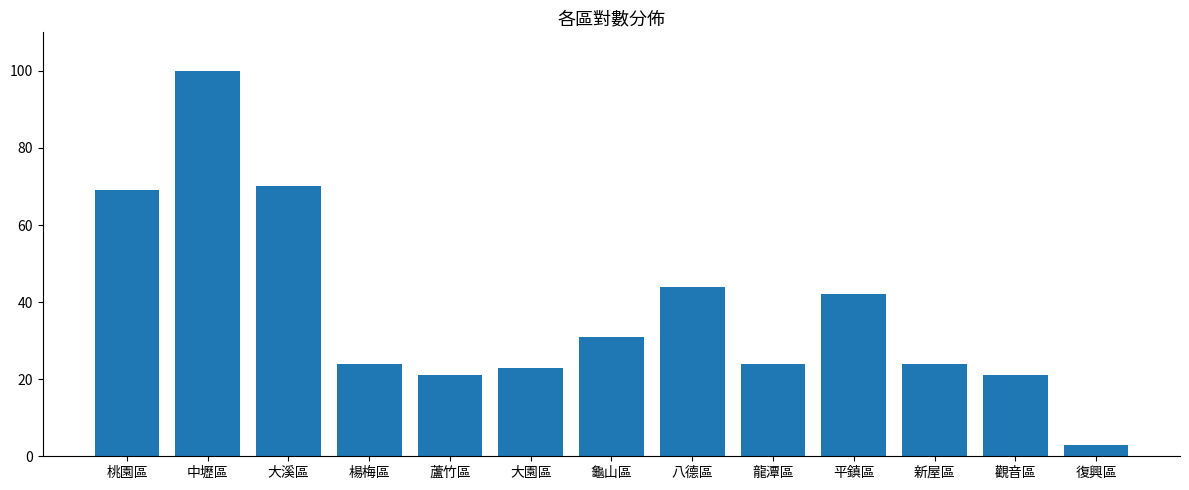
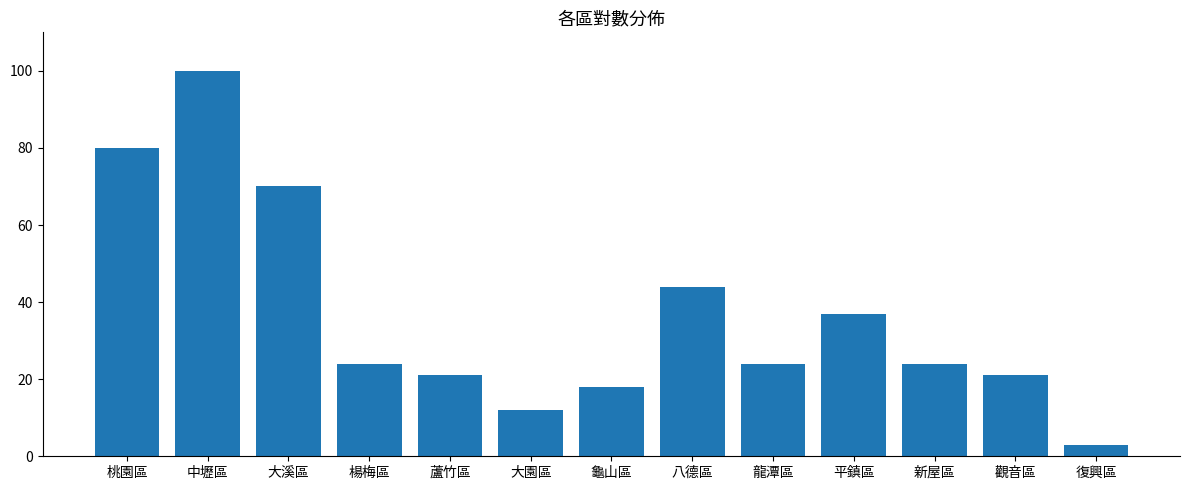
  {
-   "桃園區": 69,
+   "桃園區": 80,
    "中壢區": 100,
    "大溪區": 70,
    "楊梅區": 24,
    "蘆竹區": 21,
-   "大園區": 23,
-   "龜山區": 31,
+   "大園區": 12,
+   "龜山區": 18,
    "八德區": 44,
    "龍潭區": 24,
-   "平鎮區": 42,
+   "平鎮區": 37,
    "新屋區": 24,
    "觀音區": 21,
    "復興區": 3
  }
